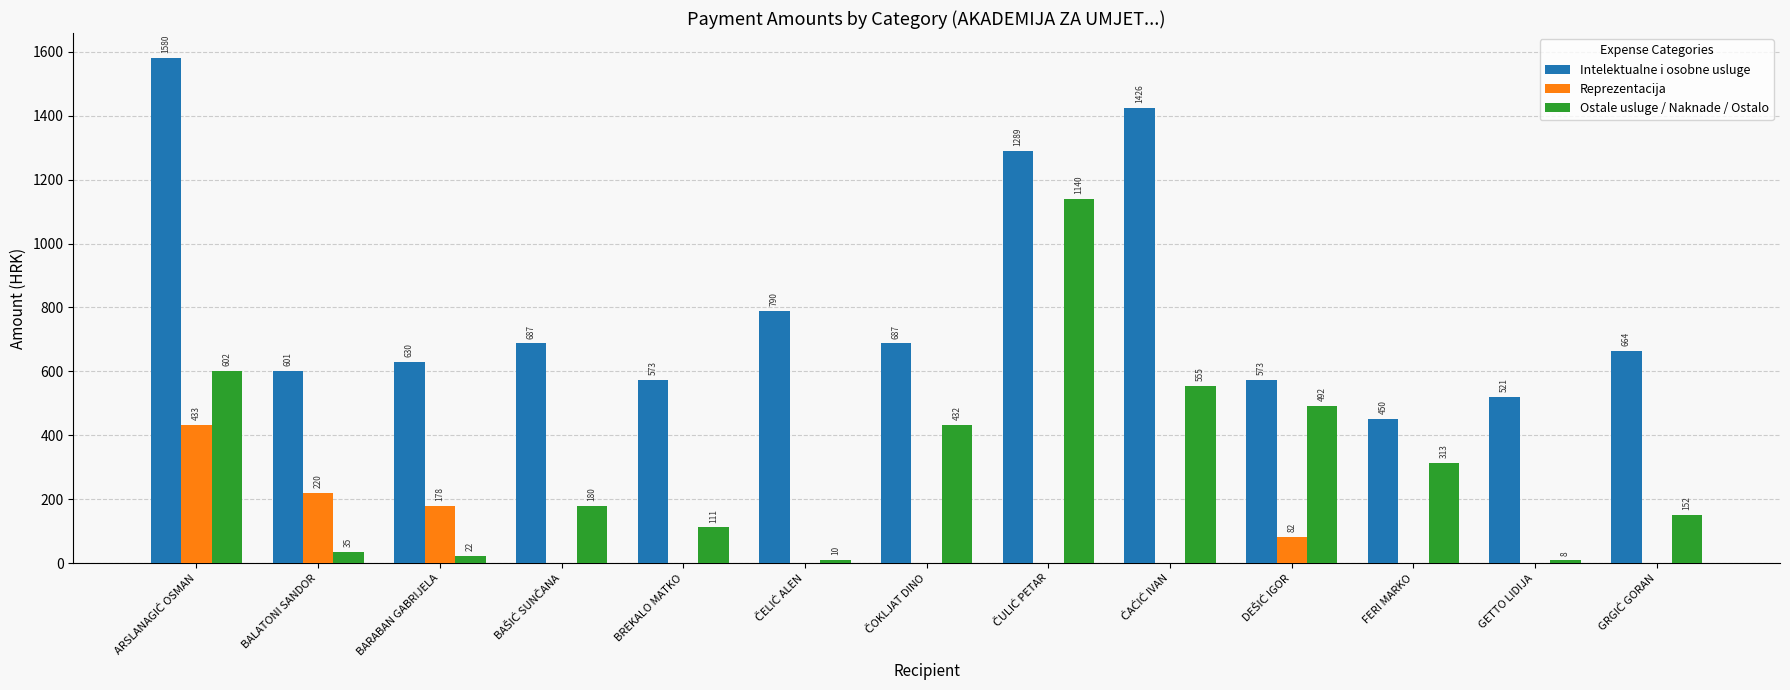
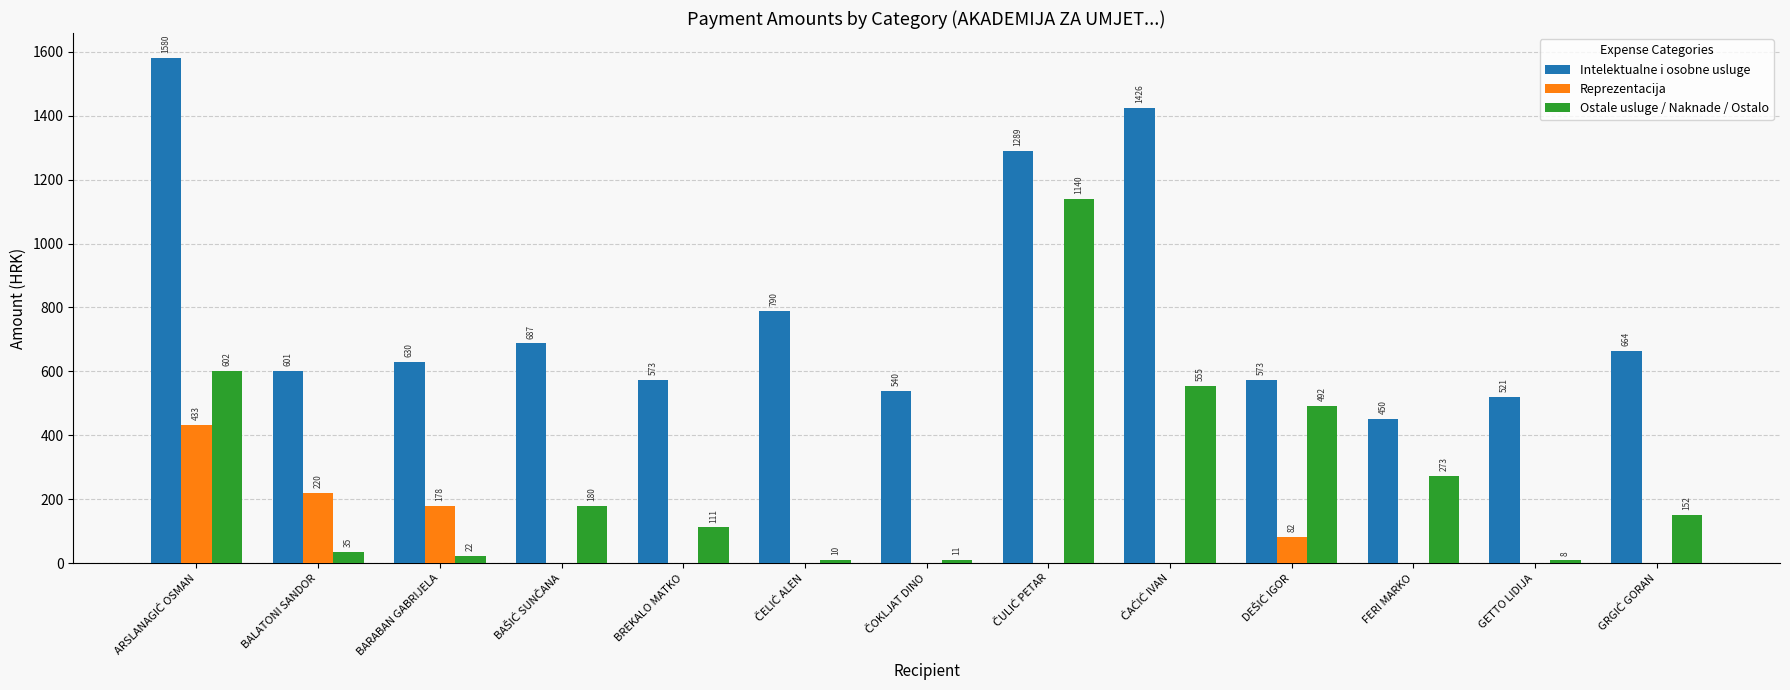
  {
    "Intelektualne i osobne usluge": {
      "ARSLANAGIĆ OSMAN": 1580,
      "BALATONI SANDOR": 601,
      "BARABAN GABRIJELA": 630,
      "BAŠIĆ SUNČANA": 687,
      "BREKALO MATKO": 573,
      "ČELIĆ ALEN": 790,
-     "ČOKLJAT DINO": 687,
+     "ČOKLJAT DINO": 540,
      "ČULIĆ PETAR": 1289,
      "ĆAĆIĆ IVAN": 1426,
      "DEŠIĆ IGOR": 573,
      "FERI MARKO": 450,
      "GETTO LIDIJA": 521,
      "GRGIĆ GORAN": 664
    },
    "Reprezentacija": {
      "ARSLANAGIĆ OSMAN": 433,
      "BALATONI SANDOR": 220,
      "BARABAN GABRIJELA": 178,
      "DEŠIĆ IGOR": 82
    },
    "Ostale usluge / Naknade / Ostalo": {
      "ARSLANAGIĆ OSMAN": 602,
      "BALATONI SANDOR": 35,
      "BARABAN GABRIJELA": 22,
      "BAŠIĆ SUNČANA": 180,
      "BREKALO MATKO": 111,
      "ČELIĆ ALEN": 10,
-     "ČOKLJAT DINO": 432,
+     "ČOKLJAT DINO": 11,
      "ČULIĆ PETAR": 1140,
      "ĆAĆIĆ IVAN": 555,
      "DEŠIĆ IGOR": 492,
-     "FERI MARKO": 313,
+     "FERI MARKO": 273,
      "GETTO LIDIJA": 8,
      "GRGIĆ GORAN": 152
    }
  }
